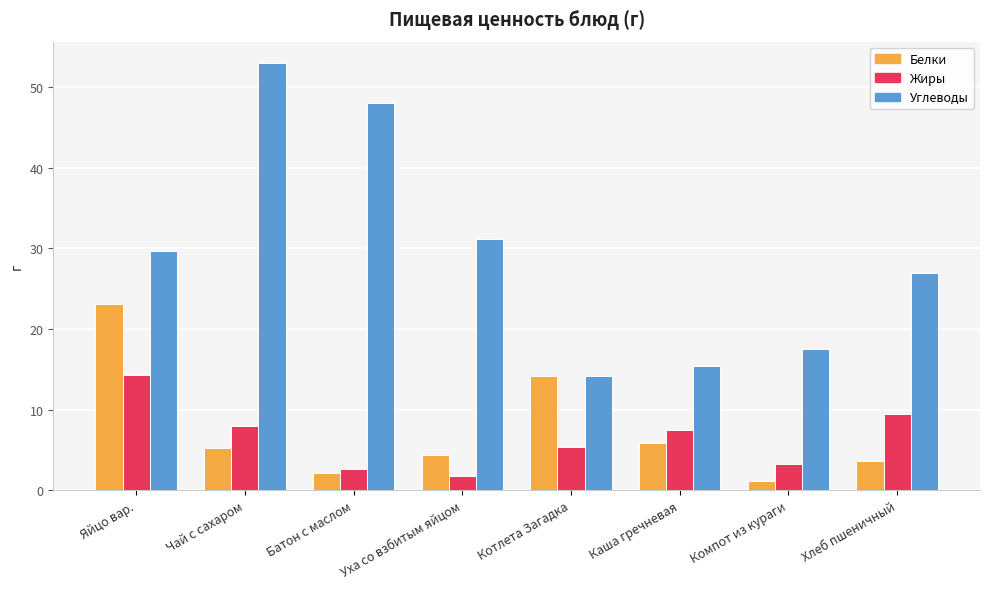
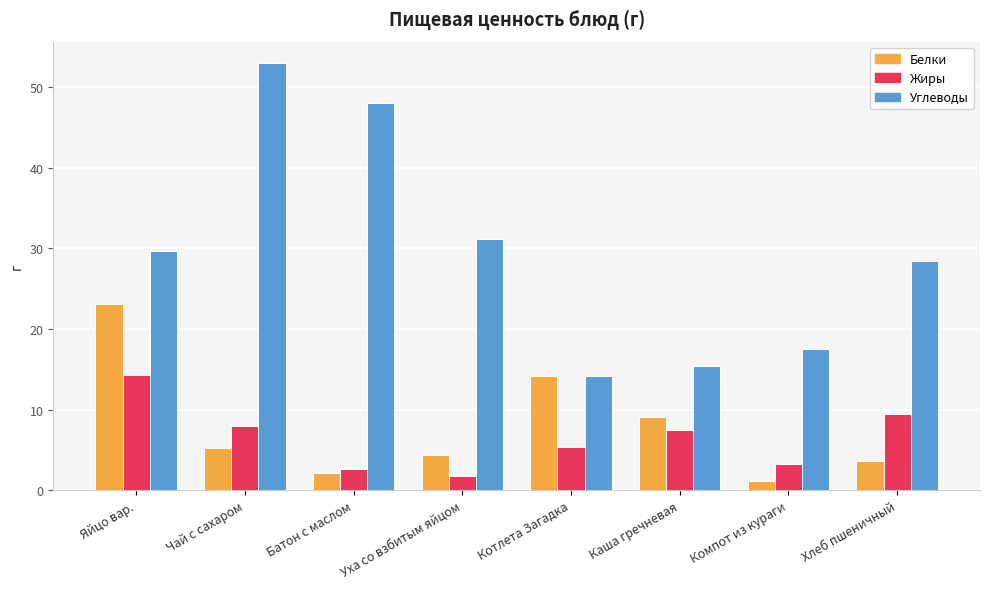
  {
    "Белки": {
      "Яйцо вар.": 23,
      "Чай с сахаром": 5,
      "Батон с маслом": 2,
      "Уха со взбитым яйцом": 4,
      "Котлета Загадка": 14,
-     "Каша гречневая": 6,
+     "Каша гречневая": 9,
      "Компот из кураги": 1,
      "Хлеб пшеничный": 4
    },
    "Жиры": {
      "Яйцо вар.": 14,
      "Чай с сахаром": 8,
      "Батон с маслом": 3,
      "Уха со взбитым яйцом": 2,
      "Котлета Загадка": 5,
      "Каша гречневая": 8,
      "Компот из кураги": 3,
      "Хлеб пшеничный": 9
    },
    "Углеводы": {
      "Яйцо вар.": 30,
      "Чай с сахаром": 53,
      "Батон с маслом": 48,
      "Уха со взбитым яйцом": 31,
      "Котлета Загадка": 14,
      "Каша гречневая": 15,
      "Компот из кураги": 18,
-     "Хлеб пшеничный": 27
+     "Хлеб пшеничный": 29
    }
  }
